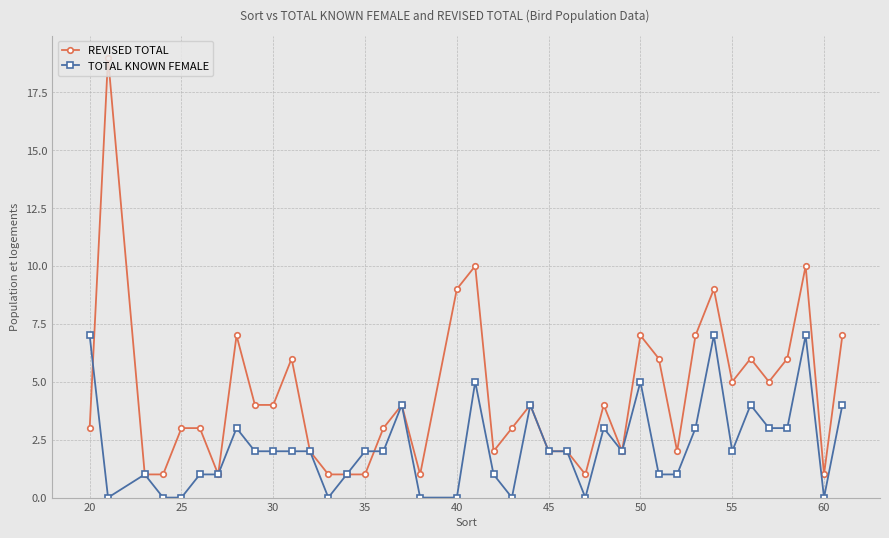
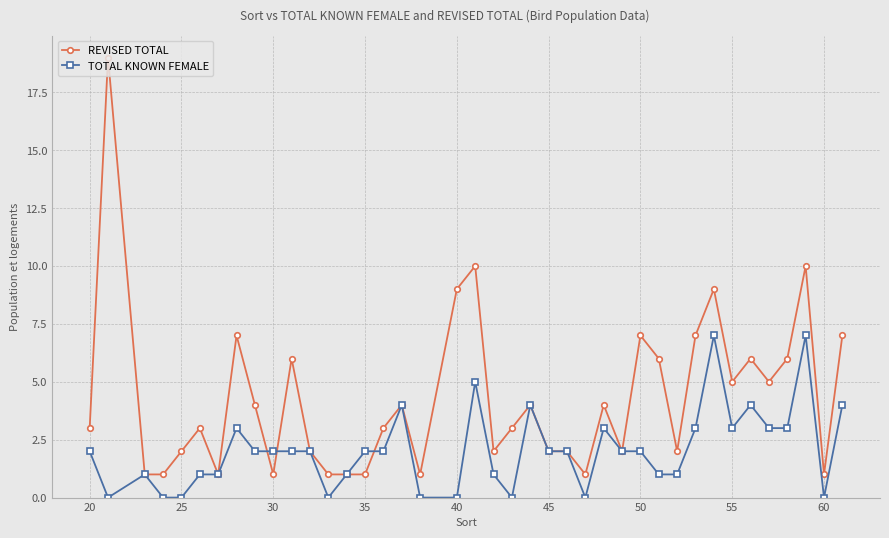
  {
    "REVISED TOTAL": {
      "20": 3,
-     "25": 3,
-     "30": 4,
+     "25": 2,
+     "30": 1,
      "35": 1,
      "40": 9,
      "50": 7,
      "55": 5,
      "60": 1
    },
    "TOTAL KNOWN FEMALE": {
-     "20": 7,
+     "20": 2,
      "25": 0,
      "30": 2,
      "35": 2,
      "40": 0,
-     "50": 5,
-     "55": 2,
+     "50": 2,
+     "55": 3,
      "60": 0
    }
  }
